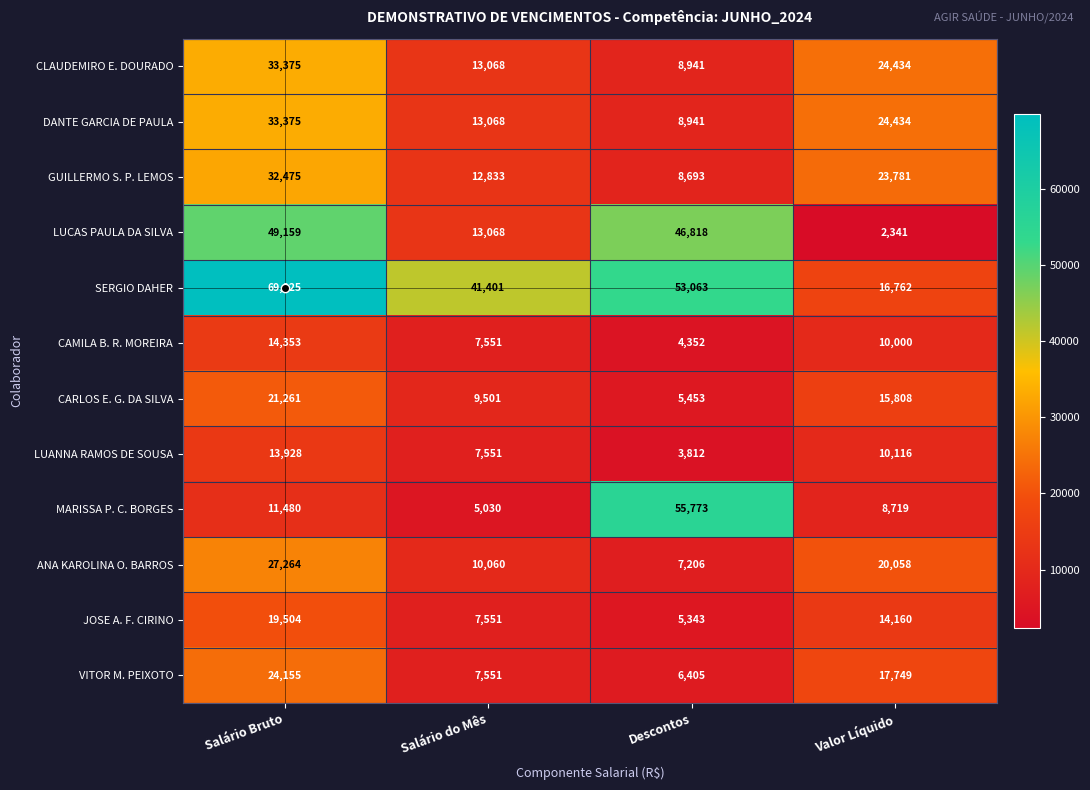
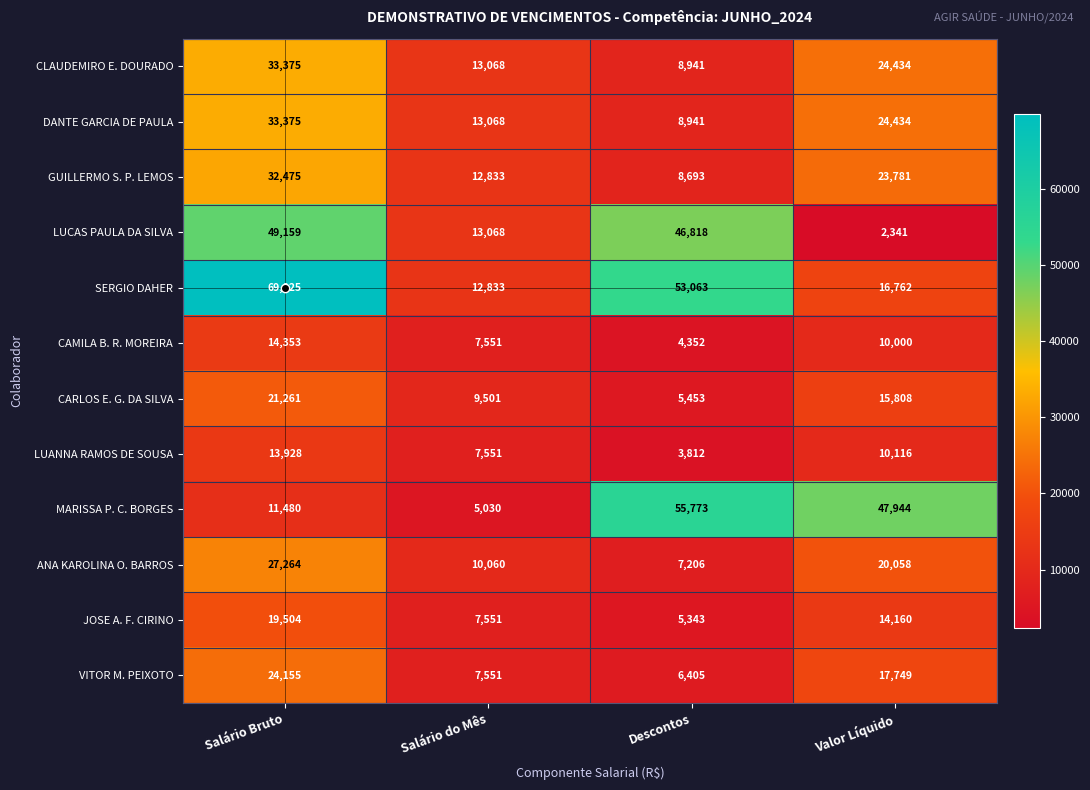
  {
    "CLAUDEMIRO E. DOURADO": {
      "Salário Bruto": "33,375",
      "Salário do Mês": "13,068",
      "Descontos": "8,941",
      "Valor Líquido": "24,434"
    },
    "DANTE GARCIA DE PAULA": {
      "Salário Bruto": "33,375",
      "Salário do Mês": "13,068",
      "Descontos": "8,941",
      "Valor Líquido": "24,434"
    },
    "GUILLERMO S. P. LEMOS": {
      "Salário Bruto": "32,475",
      "Salário do Mês": "12,833",
      "Descontos": "8,693",
      "Valor Líquido": "23,781"
    },
    "LUCAS PAULA DA SILVA": {
      "Salário Bruto": "49,159",
      "Salário do Mês": "13,068",
      "Descontos": "46,818",
      "Valor Líquido": "2,341"
    },
    "SERGIO DAHER": {
-     "Salário do Mês": "41,401",
+     "Salário do Mês": "12,833",
      "Descontos": "53,063",
      "Valor Líquido": "16,762"
    },
    "CAMILA B. R. MOREIRA": {
      "Salário Bruto": "14,353",
      "Salário do Mês": "7,551",
      "Descontos": "4,352",
      "Valor Líquido": "10,000"
    },
    "CARLOS E. G. DA SILVA": {
      "Salário Bruto": "21,261",
      "Salário do Mês": "9,501",
      "Descontos": "5,453",
      "Valor Líquido": "15,808"
    },
    "LUANNA RAMOS DE SOUSA": {
      "Salário Bruto": "13,928",
      "Salário do Mês": "7,551",
      "Descontos": "3,812",
      "Valor Líquido": "10,116"
    },
    "MARISSA P. C. BORGES": {
      "Salário Bruto": "11,480",
      "Salário do Mês": "5,030",
      "Descontos": "55,773",
-     "Valor Líquido": "8,719"
+     "Valor Líquido": "47,944"
    },
    "ANA KAROLINA O. BARROS": {
      "Salário Bruto": "27,264",
      "Salário do Mês": "10,060",
      "Descontos": "7,206",
      "Valor Líquido": "20,058"
    },
    "JOSE A. F. CIRINO": {
      "Salário Bruto": "19,504",
      "Salário do Mês": "7,551",
      "Descontos": "5,343",
      "Valor Líquido": "14,160"
    },
    "VITOR M. PEIXOTO": {
      "Salário Bruto": "24,155",
      "Salário do Mês": "7,551",
      "Descontos": "6,405",
      "Valor Líquido": "17,749"
    }
  }
